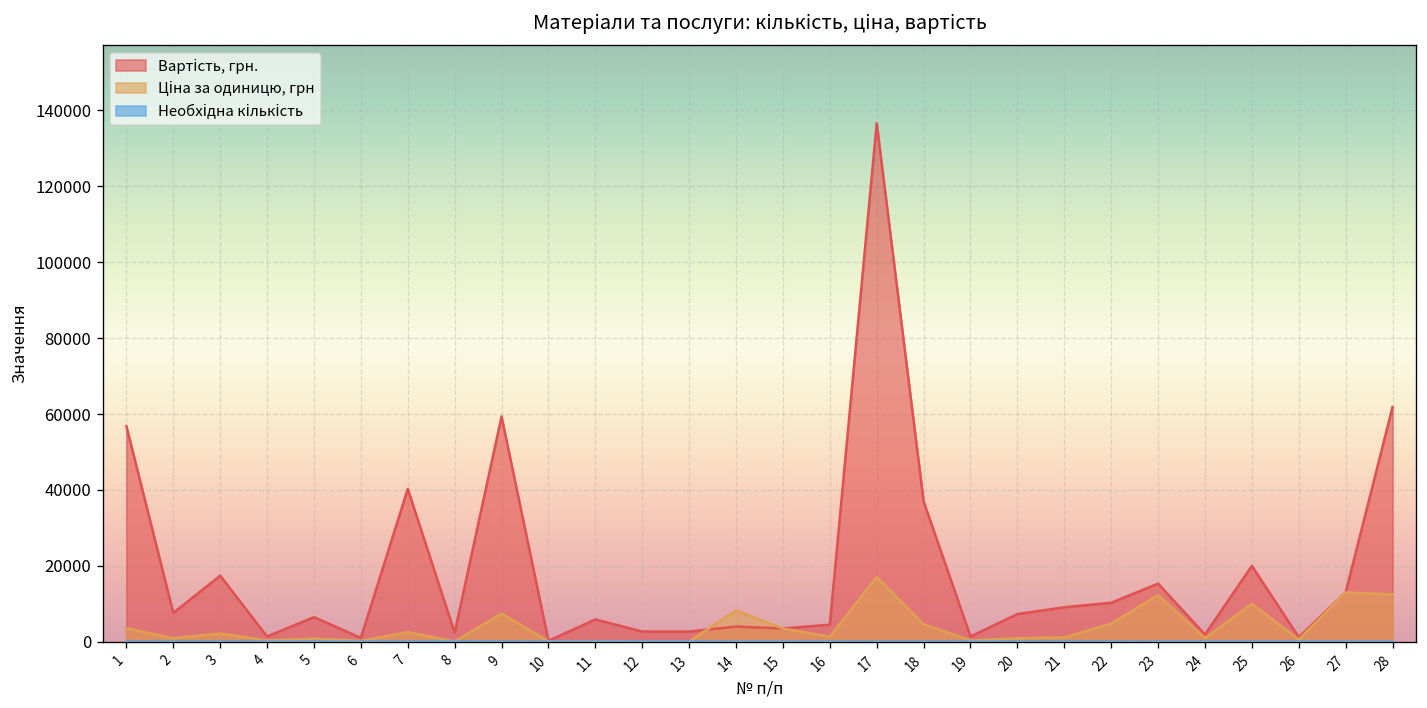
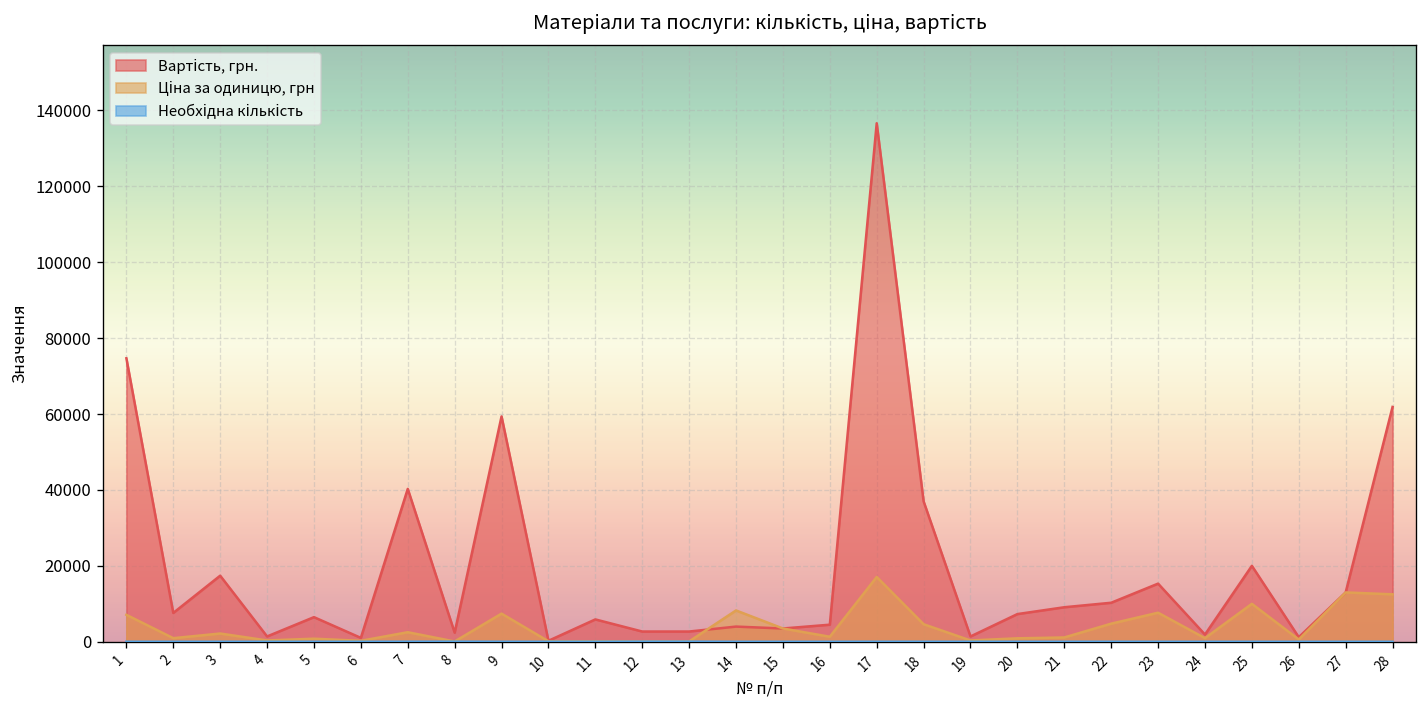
  {
    "Вартість, грн.": {
-     "1": 57000,
+     "1": 75000,
      "2": 8000,
      "3": 17000,
      "4": 1000,
      "5": 6000,
      "7": 40000,
      "8": 2000,
      "9": 59000,
      "11": 6000,
      "12": 3000,
      "13": 3000,
      "14": 4000,
      "16": 5000,
      "17": 137000,
      "18": 37000,
      "19": 1000,
      "20": 7000,
      "21": 9000,
      "22": 10000,
      "23": 15000,
      "24": 2000,
      "25": 20000,
      "28": 62000
    },
    "Ціна за одиницю, грн": {
-     "1": 4000,
+     "1": 7000,
      "2": 1000,
      "3": 2000,
      "5": 1000,
      "7": 3000,
      "9": 7000,
      "14": 8000,
      "16": 1000,
      "17": 17000,
      "18": 5000,
      "20": 1000,
      "21": 1000,
      "22": 5000,
-     "23": 12000,
+     "23": 8000,
      "24": 1000,
      "25": 10000,
      "28": 13000
    },
    "Необхідна кількість": {
      "1": 0,
      "2": 0,
      "3": 0,
      "5": 0,
      "7": 0,
      "9": 0,
      "14": 0,
      "15": 0,
      "16": 0,
      "17": 0,
      "18": 0,
      "20": 0,
      "21": 0,
      "22": 0,
      "23": 0,
      "24": 0,
      "25": 0,
      "27": 0,
      "28": 0
    }
  }
